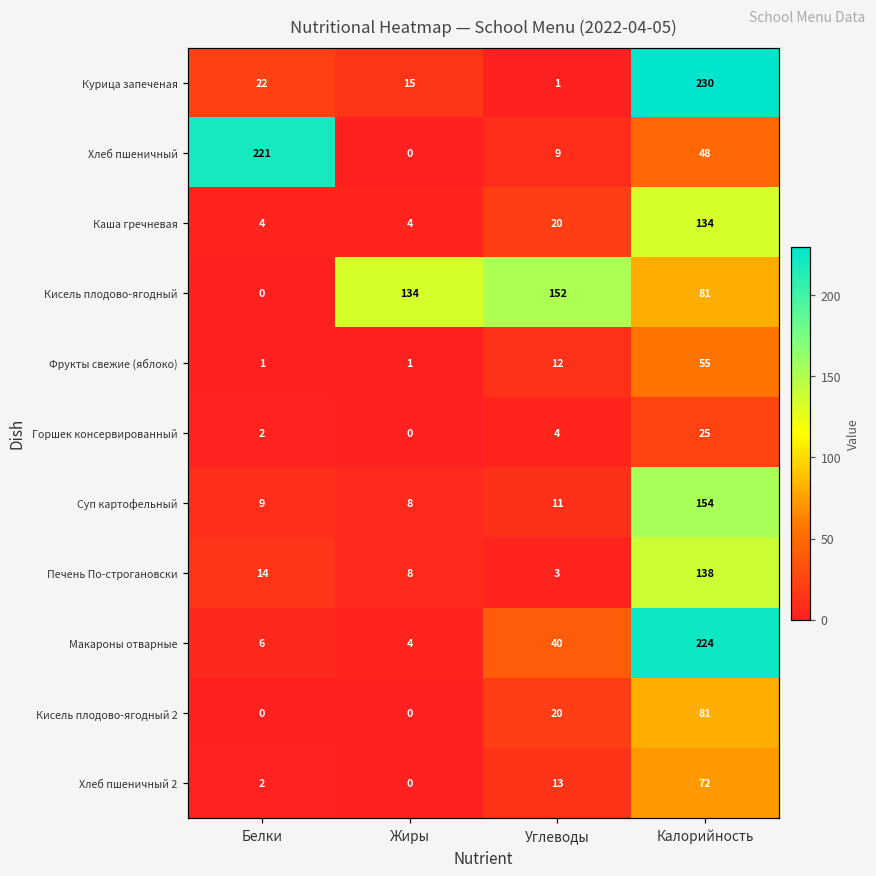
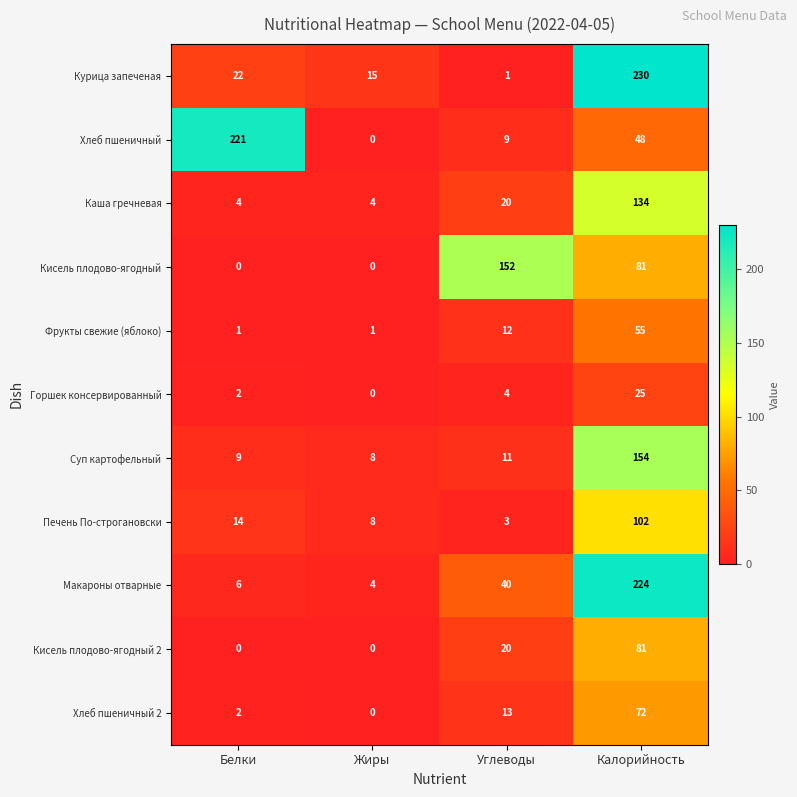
  {
    "Курица запеченая": {
      "Белки": 22,
      "Жиры": 15,
      "Углеводы": 1,
      "Калорийность": 230
    },
    "Хлеб пшеничный": {
      "Белки": 221,
      "Жиры": 0,
      "Углеводы": 9,
      "Калорийность": 48
    },
    "Каша гречневая": {
      "Белки": 4,
      "Жиры": 4,
      "Углеводы": 20,
      "Калорийность": 134
    },
    "Кисель плодово-ягодный": {
      "Белки": 0,
-     "Жиры": 134,
+     "Жиры": 0,
      "Углеводы": 152,
      "Калорийность": 81
    },
    "Фрукты свежие (яблоко)": {
      "Белки": 1,
      "Жиры": 1,
      "Углеводы": 12,
      "Калорийность": 55
    },
    "Горшек консервированный": {
      "Белки": 2,
      "Жиры": 0,
      "Углеводы": 4,
      "Калорийность": 25
    },
    "Суп картофельный": {
      "Белки": 9,
      "Жиры": 8,
      "Углеводы": 11,
      "Калорийность": 154
    },
    "Печень По-строгановски": {
      "Белки": 14,
      "Жиры": 8,
      "Углеводы": 3,
-     "Калорийность": 138
+     "Калорийность": 102
    },
    "Макароны отварные": {
      "Белки": 6,
      "Жиры": 4,
      "Углеводы": 40,
      "Калорийность": 224
    },
    "Кисель плодово-ягодный 2": {
      "Белки": 0,
      "Жиры": 0,
      "Углеводы": 20,
      "Калорийность": 81
    },
    "Хлеб пшеничный 2": {
      "Белки": 2,
      "Жиры": 0,
      "Углеводы": 13,
      "Калорийность": 72
    }
  }
